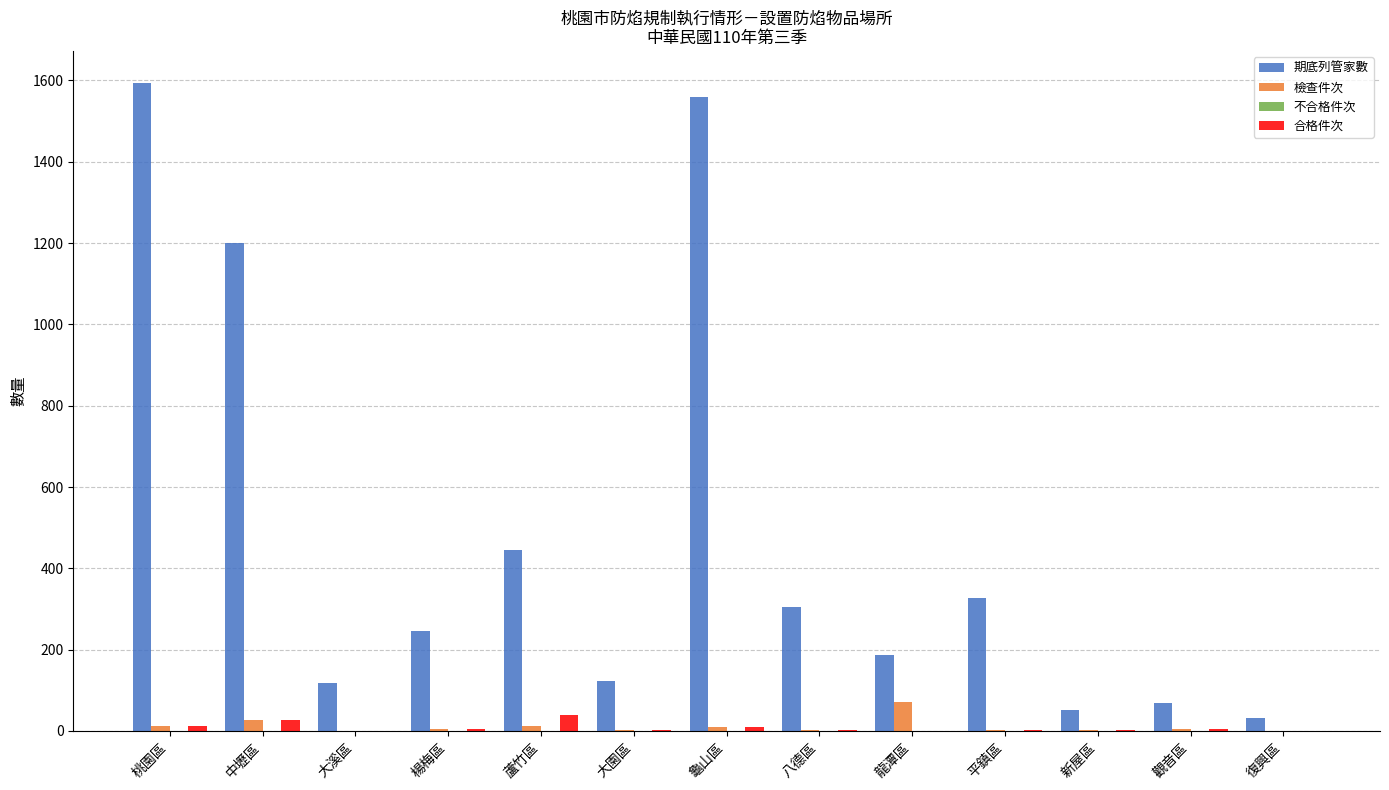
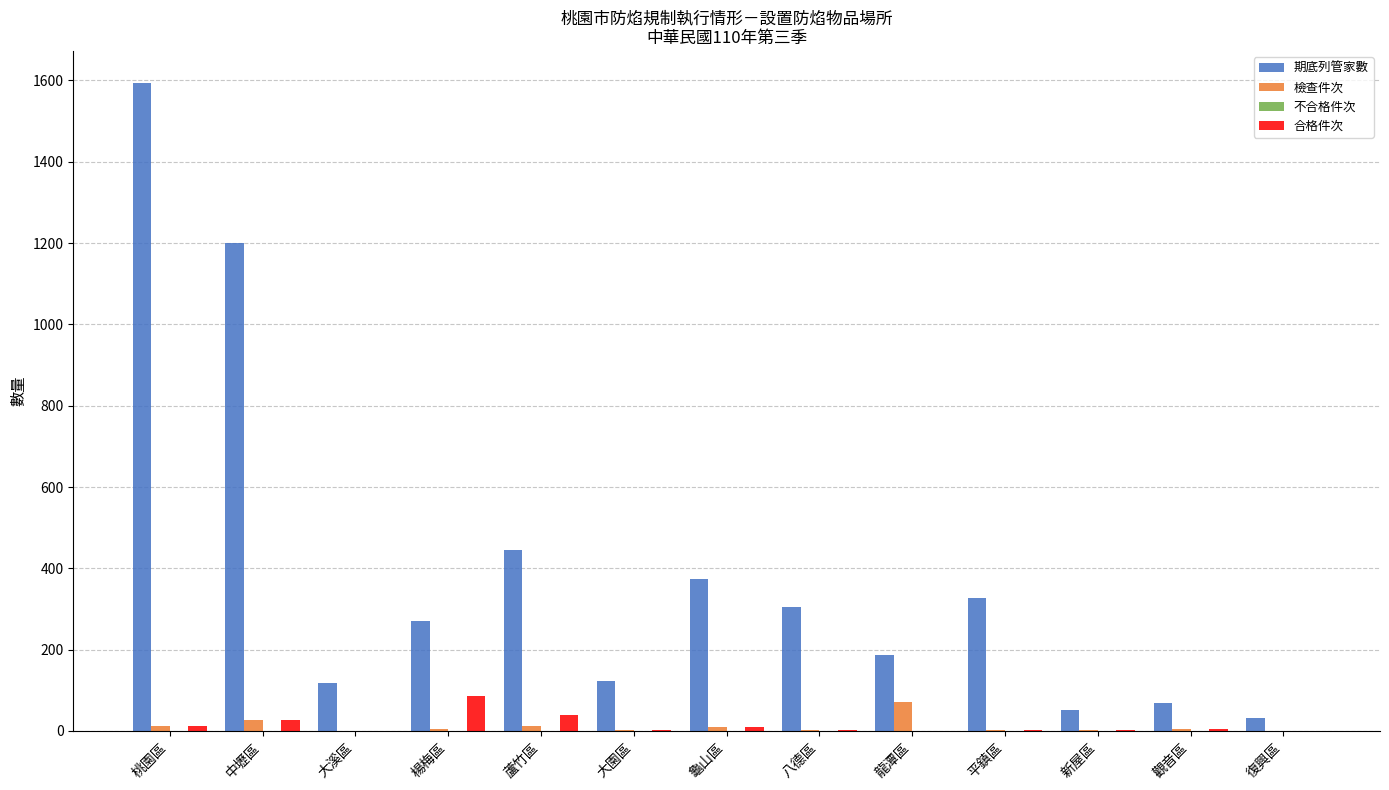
  {
    "期底列管家數": {
      "桃園區": 1590,
      "中壢區": 1200,
      "大溪區": 120,
-     "楊梅區": 250,
+     "楊梅區": 270,
      "蘆竹區": 440,
      "大園區": 120,
-     "龜山區": 1560,
+     "龜山區": 370,
      "八德區": 310,
      "龍潭區": 190,
      "平鎮區": 330,
      "新屋區": 50,
      "觀音區": 70,
      "復興區": 30
    },
    "檢查件次": {
      "桃園區": 10,
      "中壢區": 30,
      "大溪區": 0,
      "蘆竹區": 10,
      "龜山區": 10,
      "龍潭區": 70,
      "復興區": 0
    },
    "不合格件次": {
      "桃園區": 0,
      "中壢區": 0,
      "大溪區": 0,
      "楊梅區": 0,
      "蘆竹區": 0,
      "大園區": 0,
      "龜山區": 0,
      "八德區": 0,
      "龍潭區": 0,
      "平鎮區": 0,
      "新屋區": 0,
      "觀音區": 0,
      "復興區": 0
    },
    "合格件次": {
      "桃園區": 10,
      "中壢區": 30,
      "大溪區": 0,
-     "楊梅區": 10,
+     "楊梅區": 90,
      "蘆竹區": 40,
      "龜山區": 10,
      "龍潭區": 0,
      "復興區": 0
    }
  }
